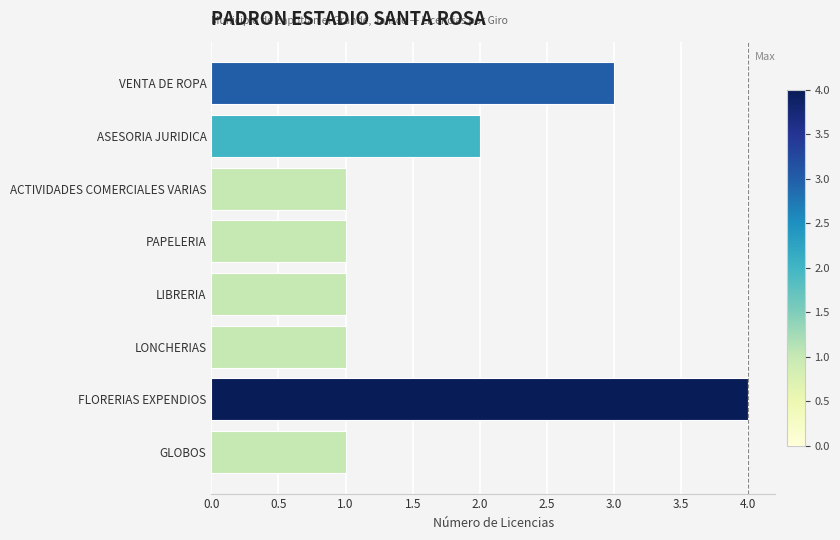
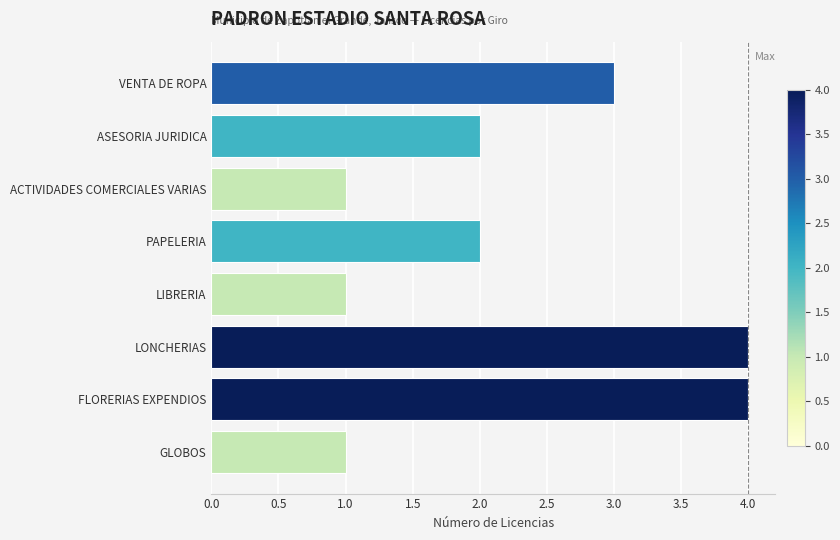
  {
    "VENTA DE ROPA": 3,
    "ASESORIA JURIDICA": 2,
    "ACTIVIDADES COMERCIALES VARIAS": 1,
-   "PAPELERIA": 1,
+   "PAPELERIA": 2,
    "LIBRERIA": 1,
-   "LONCHERIAS": 1,
+   "LONCHERIAS": 4,
    "FLORERIAS EXPENDIOS": 4,
    "GLOBOS": 1
  }
